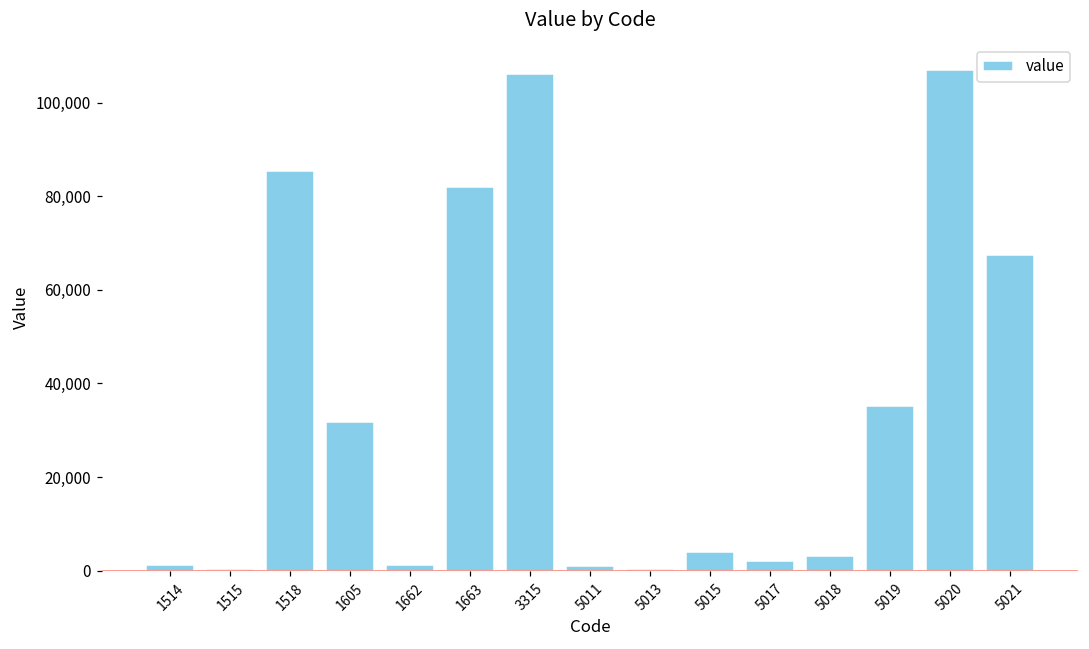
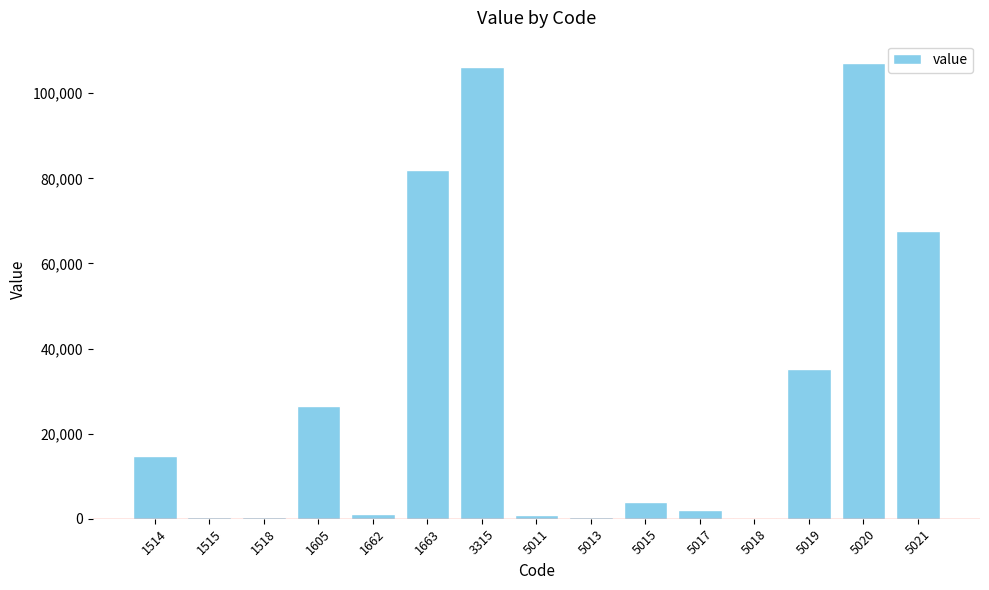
  {
-   "1514": "1,000",
-   "1518": "85,000",
-   "1605": "32,000",
+   "1514": "15,000",
+   "1518": "1,000",
+   "1605": "26,000",
    "1662": "1,000",
    "1663": "82,000",
    "3315": "106,000",
    "5011": "1,000",
    "5015": "4,000",
    "5017": "2,000",
-   "5018": "3,000",
+   "5018": "0",
    "5019": "35,000",
    "5020": "107,000",
    "5021": "68,000"
  }
